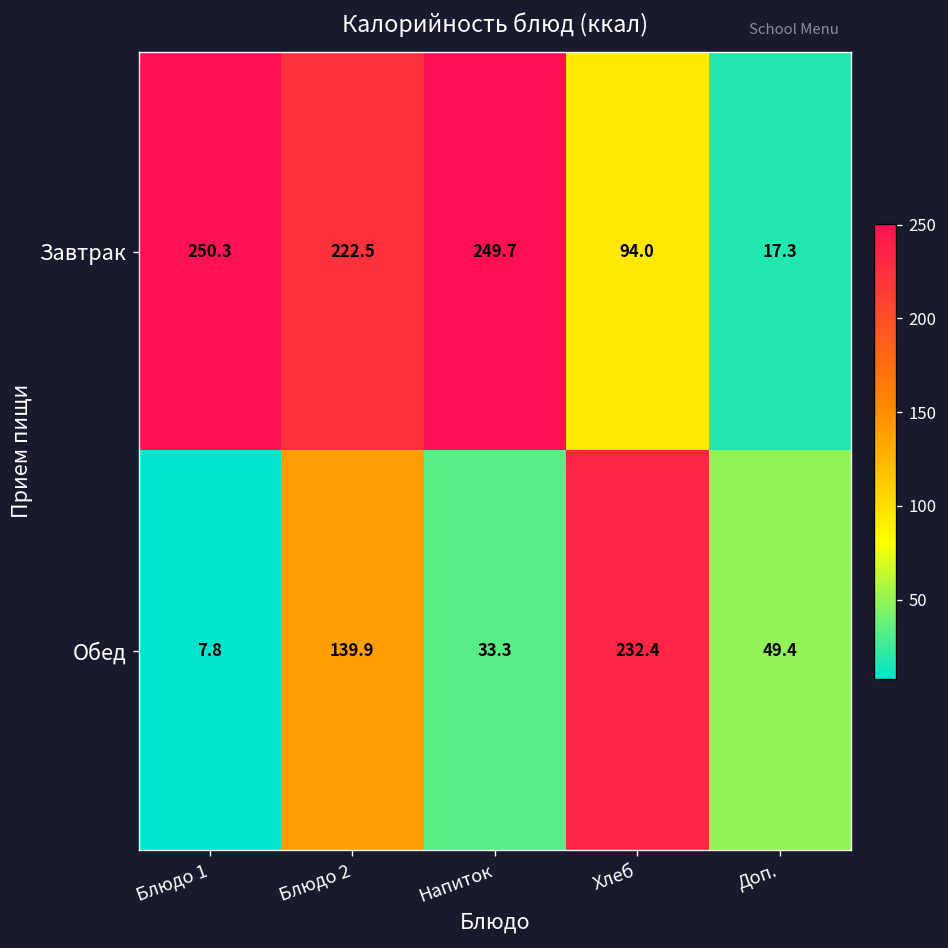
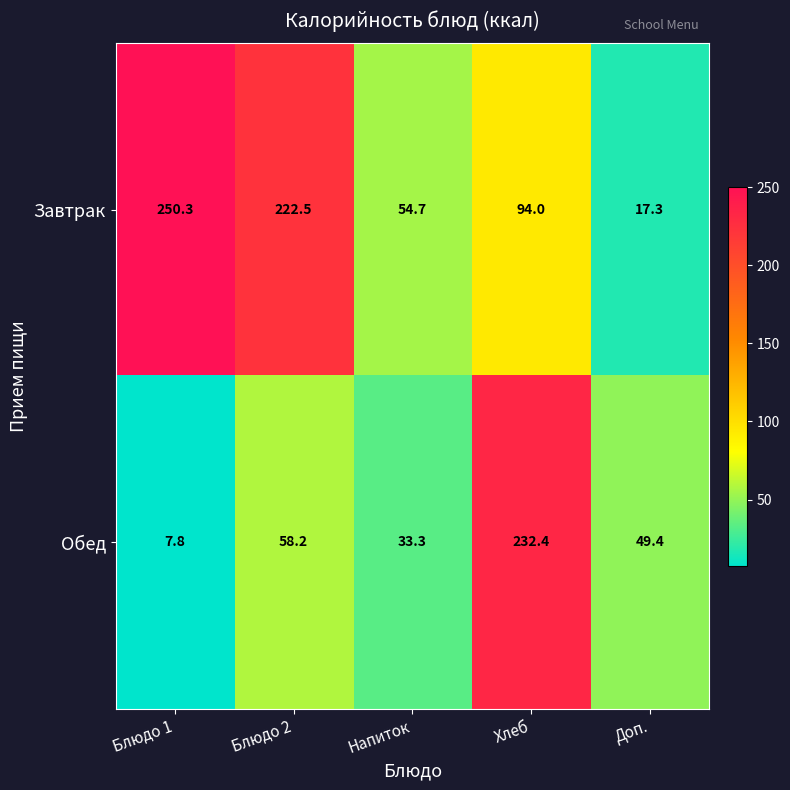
  {
    "Завтрак": {
      "Блюдо 1": 250.3,
      "Блюдо 2": 222.5,
-     "Напиток": 249.7,
+     "Напиток": 54.7,
      "Хлеб": 94.0,
      "Доп.": 17.3
    },
    "Обед": {
      "Блюдо 1": 7.8,
-     "Блюдо 2": 139.9,
+     "Блюдо 2": 58.2,
      "Напиток": 33.3,
      "Хлеб": 232.4,
      "Доп.": 49.4
    }
  }
